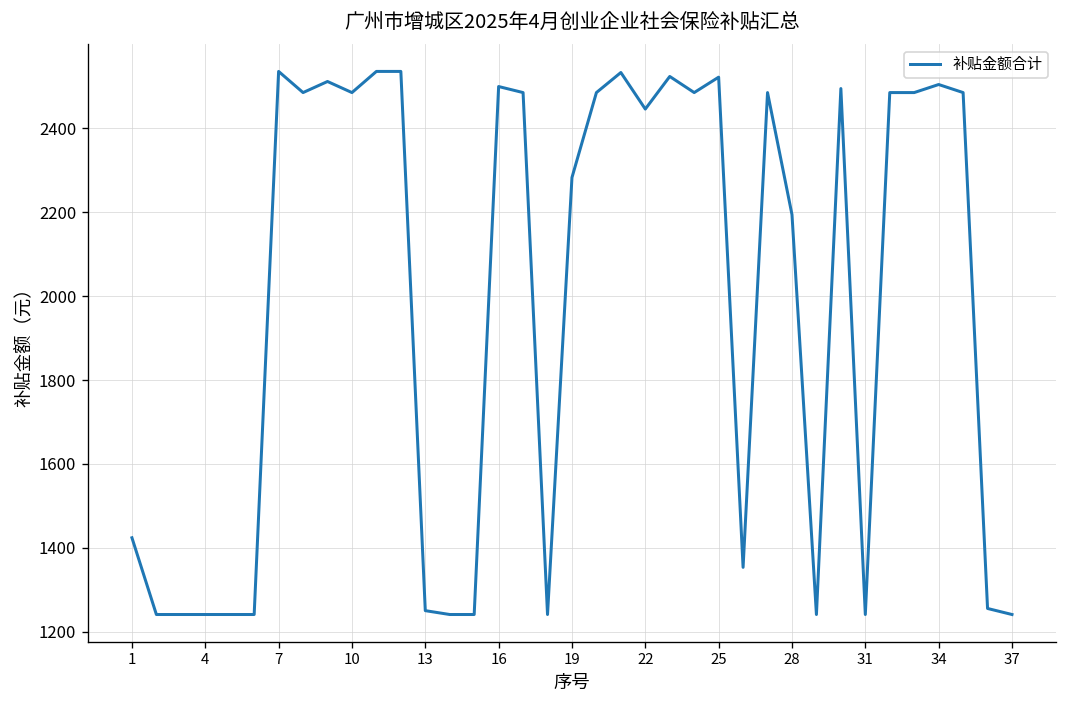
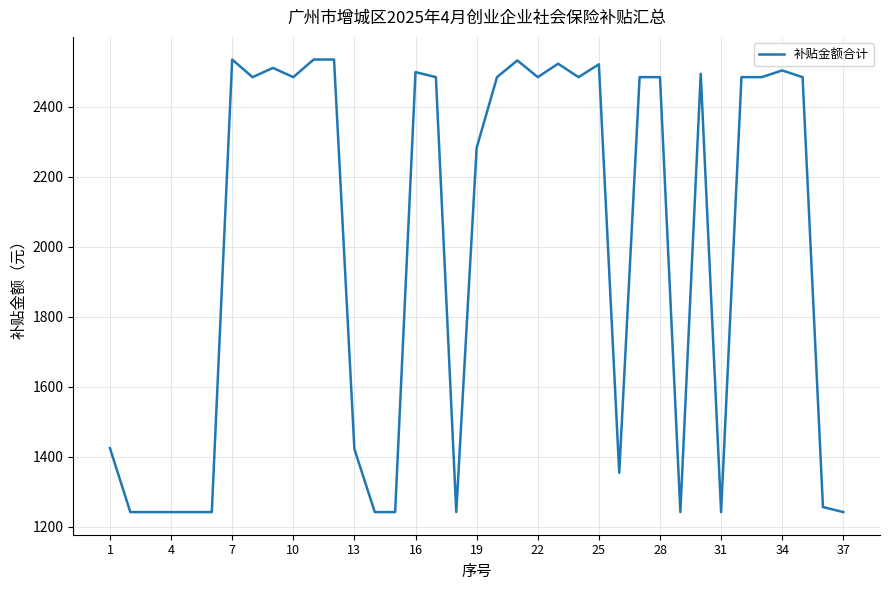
  {
    "1": 1420,
    "4": 1240,
    "7": 2540,
    "10": 2480,
-   "13": 1250,
+   "13": 1420,
    "16": 2500,
    "19": 2280,
-   "22": 2450,
+   "22": 2480,
    "25": 2520,
-   "28": 2190,
+   "28": 2480,
    "31": 1240,
    "34": 2500,
    "37": 1240
  }
